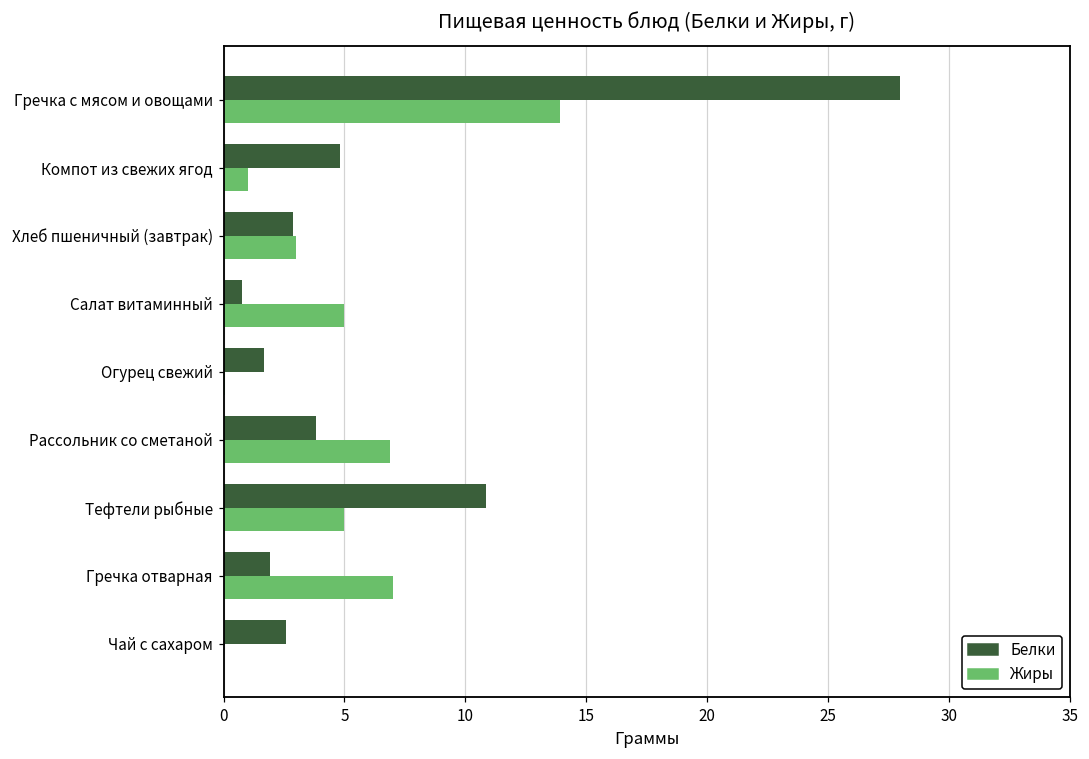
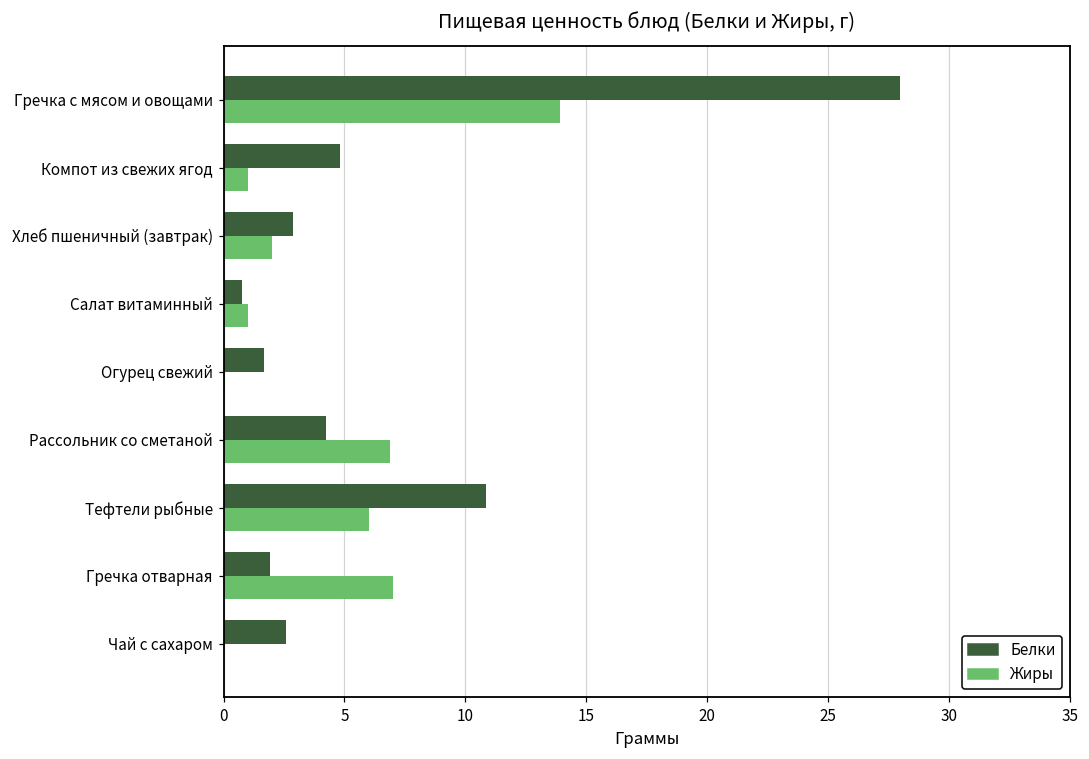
  {
    "Белки": {
      "Гречка с мясом и овощами": 28.0,
      "Компот из свежих ягод": 4.8,
      "Хлеб пшеничный (завтрак)": 2.9,
      "Салат витаминный": 0.8,
      "Огурец свежий": 1.7,
-     "Рассольник со сметаной": 3.8,
+     "Рассольник со сметаной": 4.2,
      "Тефтели рыбные": 10.9,
      "Гречка отварная": 1.9,
      "Чай с сахаром": 2.6
    },
    "Жиры": {
      "Гречка с мясом и овощами": 14,
      "Компот из свежих ягод": 1,
-     "Хлеб пшеничный (завтрак)": 3,
-     "Салат витаминный": 5,
+     "Хлеб пшеничный (завтрак)": 2,
+     "Салат витаминный": 1,
      "Рассольник со сметаной": 7,
-     "Тефтели рыбные": 5,
+     "Тефтели рыбные": 6,
      "Гречка отварная": 7,
      "Чай с сахаром": 0
    }
  }
